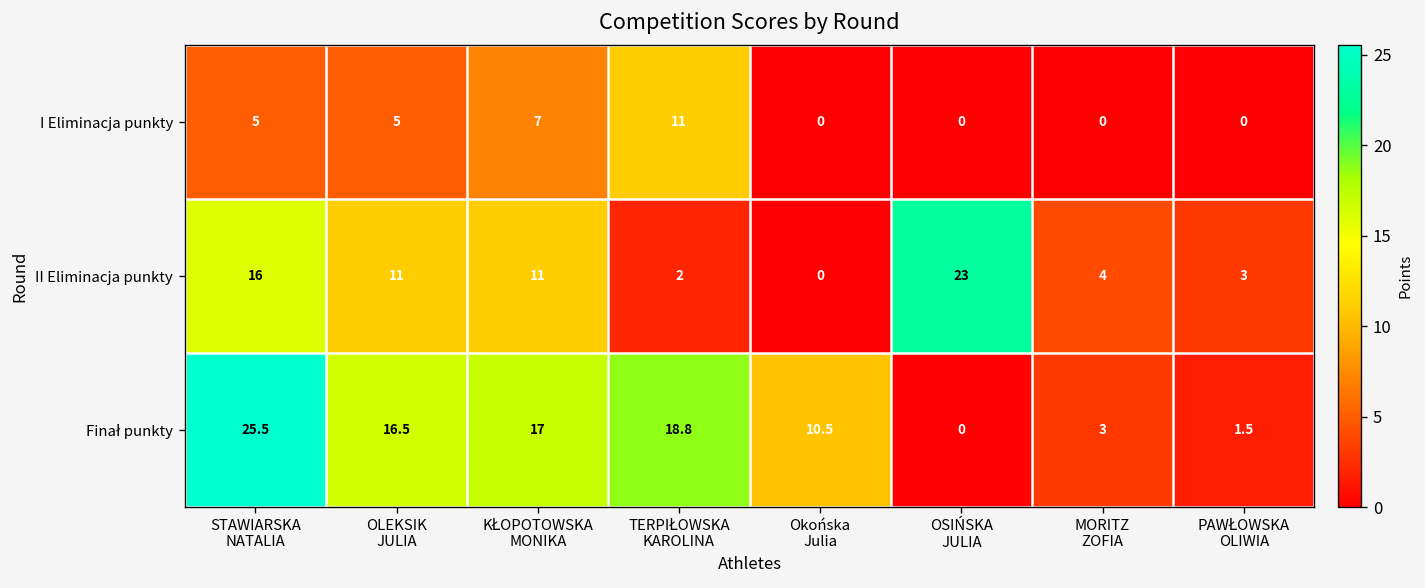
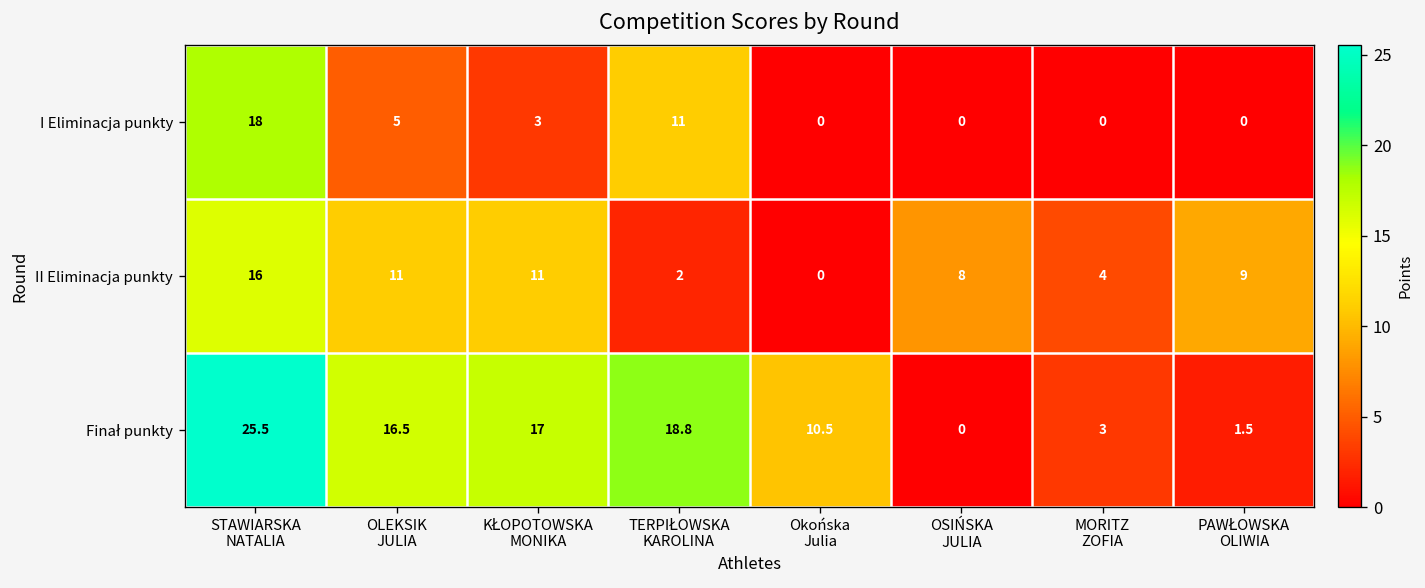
  {
    "I Eliminacja punkty": {
-     "STAWIARSKA NATALIA": 5,
+     "STAWIARSKA NATALIA": 18,
      "OLEKSIK JULIA": 5,
-     "KŁOPOTOWSKA MONIKA": 7,
+     "KŁOPOTOWSKA MONIKA": 3,
      "TERPIŁOWSKA KAROLINA": 11,
      "Okońska Julia": 0,
      "OSIŃSKA JULIA": 0,
      "MORITZ ZOFIA": 0,
      "PAWŁOWSKA OLIWIA": 0
    },
    "II Eliminacja punkty": {
      "STAWIARSKA NATALIA": 16,
      "OLEKSIK JULIA": 11,
      "KŁOPOTOWSKA MONIKA": 11,
      "TERPIŁOWSKA KAROLINA": 2,
      "Okońska Julia": 0,
-     "OSIŃSKA JULIA": 23,
+     "OSIŃSKA JULIA": 8,
      "MORITZ ZOFIA": 4,
-     "PAWŁOWSKA OLIWIA": 3
+     "PAWŁOWSKA OLIWIA": 9
    },
    "Finał punkty": {
      "STAWIARSKA NATALIA": 25.5,
      "OLEKSIK JULIA": 16.5,
      "KŁOPOTOWSKA MONIKA": 17,
      "TERPIŁOWSKA KAROLINA": 18.8,
      "Okońska Julia": 10.5,
      "OSIŃSKA JULIA": 0,
      "MORITZ ZOFIA": 3,
      "PAWŁOWSKA OLIWIA": 1.5
    }
  }
